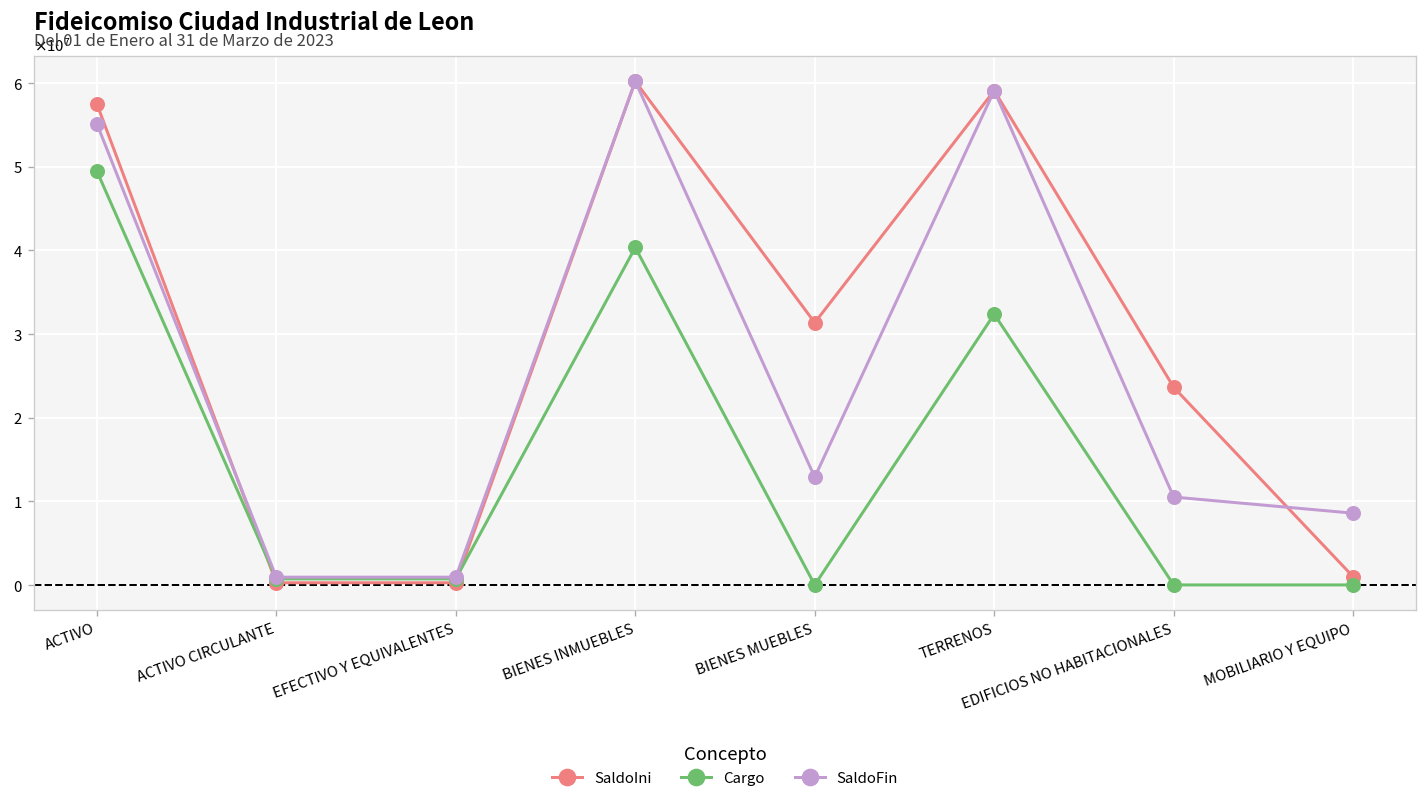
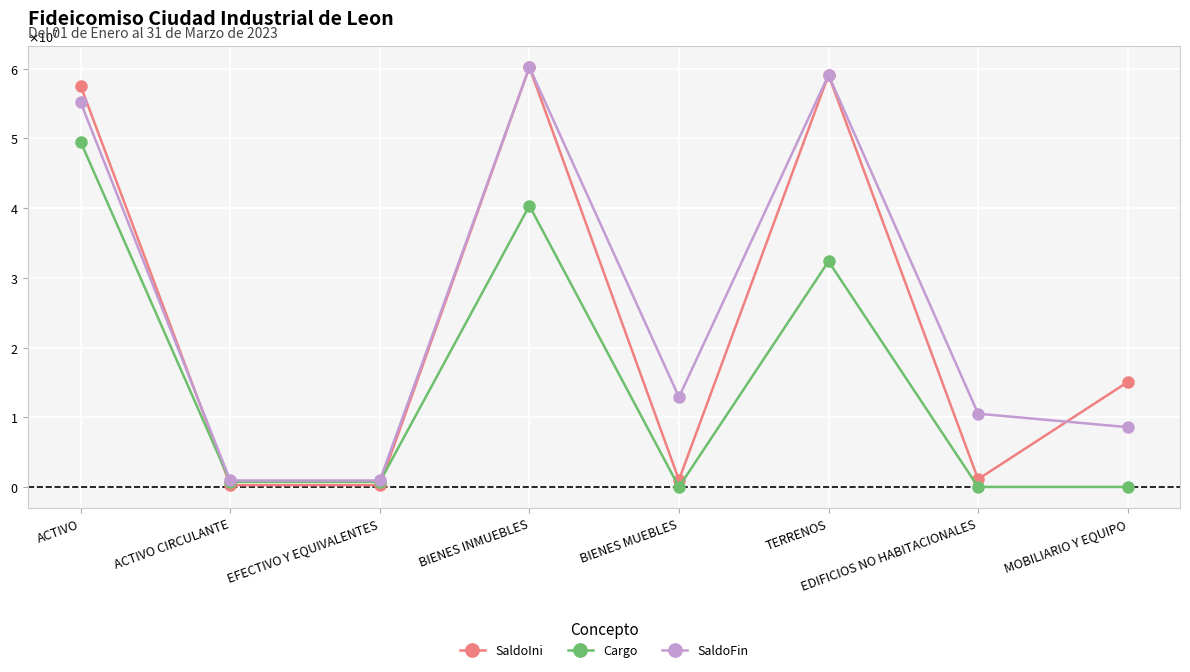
  {
    "SaldoIni": {
      "ACTIVO": 58000000,
      "ACTIVO CIRCULANTE": 0,
      "EFECTIVO Y EQUIVALENTES": 0,
-     "BIENES MUEBLES": 31000000,
-     "EDIFICIOS NO HABITACIONALES": 24000000,
-     "MOBILIARIO Y EQUIPO": 1000000
+     "BIENES MUEBLES": 1000000,
+     "EDIFICIOS NO HABITACIONALES": 1000000,
+     "MOBILIARIO Y EQUIPO": 15000000
    },
    "Cargo": {
      "ACTIVO": 49000000,
      "BIENES INMUEBLES": 40000000,
      "BIENES MUEBLES": 0,
      "TERRENOS": 32000000,
      "EDIFICIOS NO HABITACIONALES": 0,
      "MOBILIARIO Y EQUIPO": 0
    },
    "SaldoFin": {
      "ACTIVO": 55000000,
      "BIENES MUEBLES": 13000000,
      "EDIFICIOS NO HABITACIONALES": 11000000,
      "MOBILIARIO Y EQUIPO": 9000000
    }
  }
